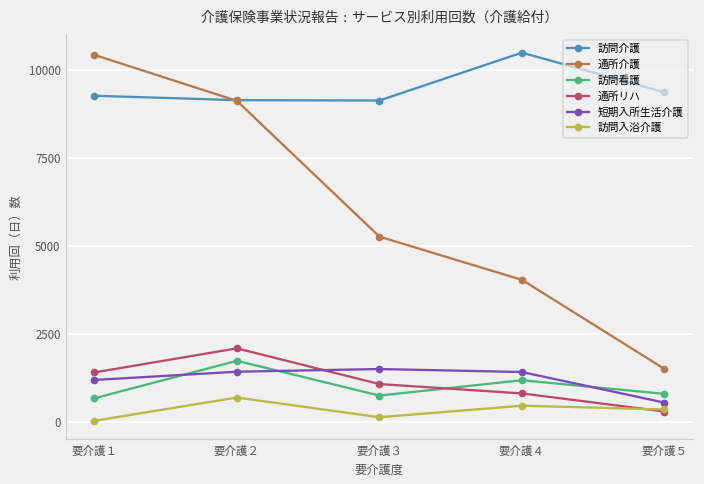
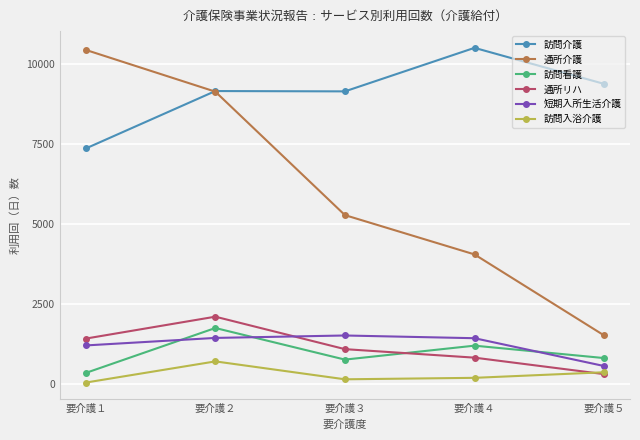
  {
    "訪問介護": {
-     "要介護１": 9300,
+     "要介護１": 7400,
      "要介護３": 9100,
      "要介護４": 10500
    },
    "訪問看護": {
-     "要介護１": 700,
+     "要介護１": 300,
      "要介護２": 1700,
      "要介護３": 800,
      "要介護４": 1200,
      "要介護５": 800
    },
    "短期入所生活介護": {
      "要介護１": 1200,
      "要介護２": 1400,
      "要介護３": 1500,
      "要介護４": 1400,
      "要介護５": 500
    },
    "訪問入浴介護": {
      "要介護１": 0,
      "要介護２": 700,
      "要介護３": 100,
-     "要介護４": 500
+     "要介護４": 200
    }
  }
